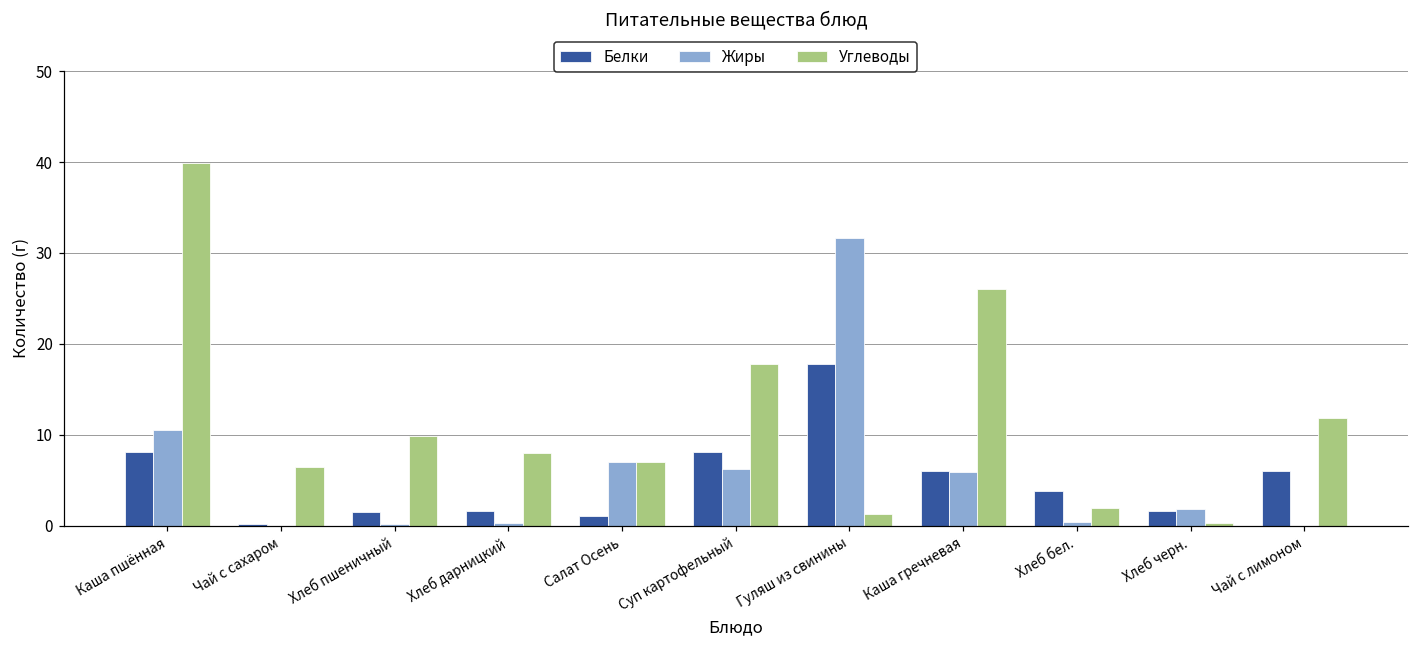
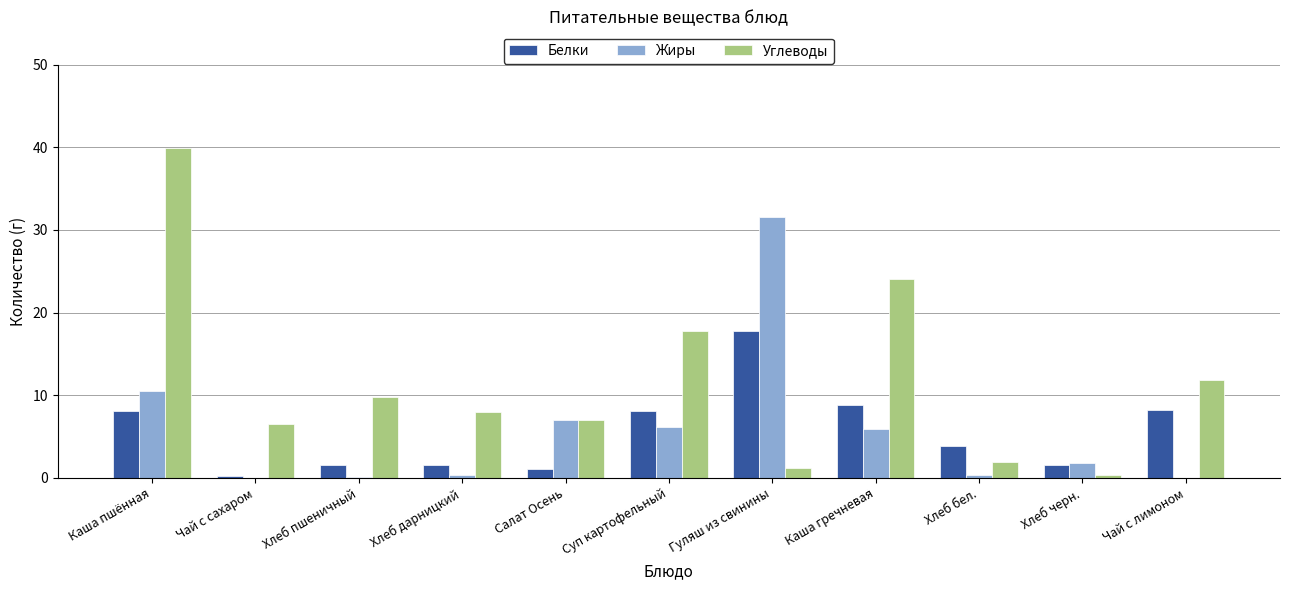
  {
    "Белки": {
      "Каша пшённая": 8,
      "Хлеб пшеничный": 2,
      "Хлеб дарницкий": 2,
      "Салат Осень": 1,
      "Суп картофельный": 8,
      "Гуляш из свинины": 18,
-     "Каша гречневая": 6,
+     "Каша гречневая": 9,
      "Хлеб бел.": 4,
      "Хлеб черн.": 2,
-     "Чай с лимоном": 6
+     "Чай с лимоном": 8
    },
    "Жиры": {
      "Каша пшённая": 11,
      "Чай с сахаром": 0,
      "Салат Осень": 7,
      "Суп картофельный": 6,
      "Гуляш из свинины": 32,
      "Каша гречневая": 6,
      "Хлеб бел.": 0,
      "Хлеб черн.": 2,
      "Чай с лимоном": 0
    },
    "Углеводы": {
      "Каша пшённая": 40,
      "Чай с сахаром": 7,
      "Хлеб пшеничный": 10,
      "Хлеб дарницкий": 8,
      "Салат Осень": 7,
      "Суп картофельный": 18,
      "Гуляш из свинины": 1,
-     "Каша гречневая": 26,
+     "Каша гречневая": 24,
      "Хлеб бел.": 2,
      "Чай с лимоном": 12
    }
  }
